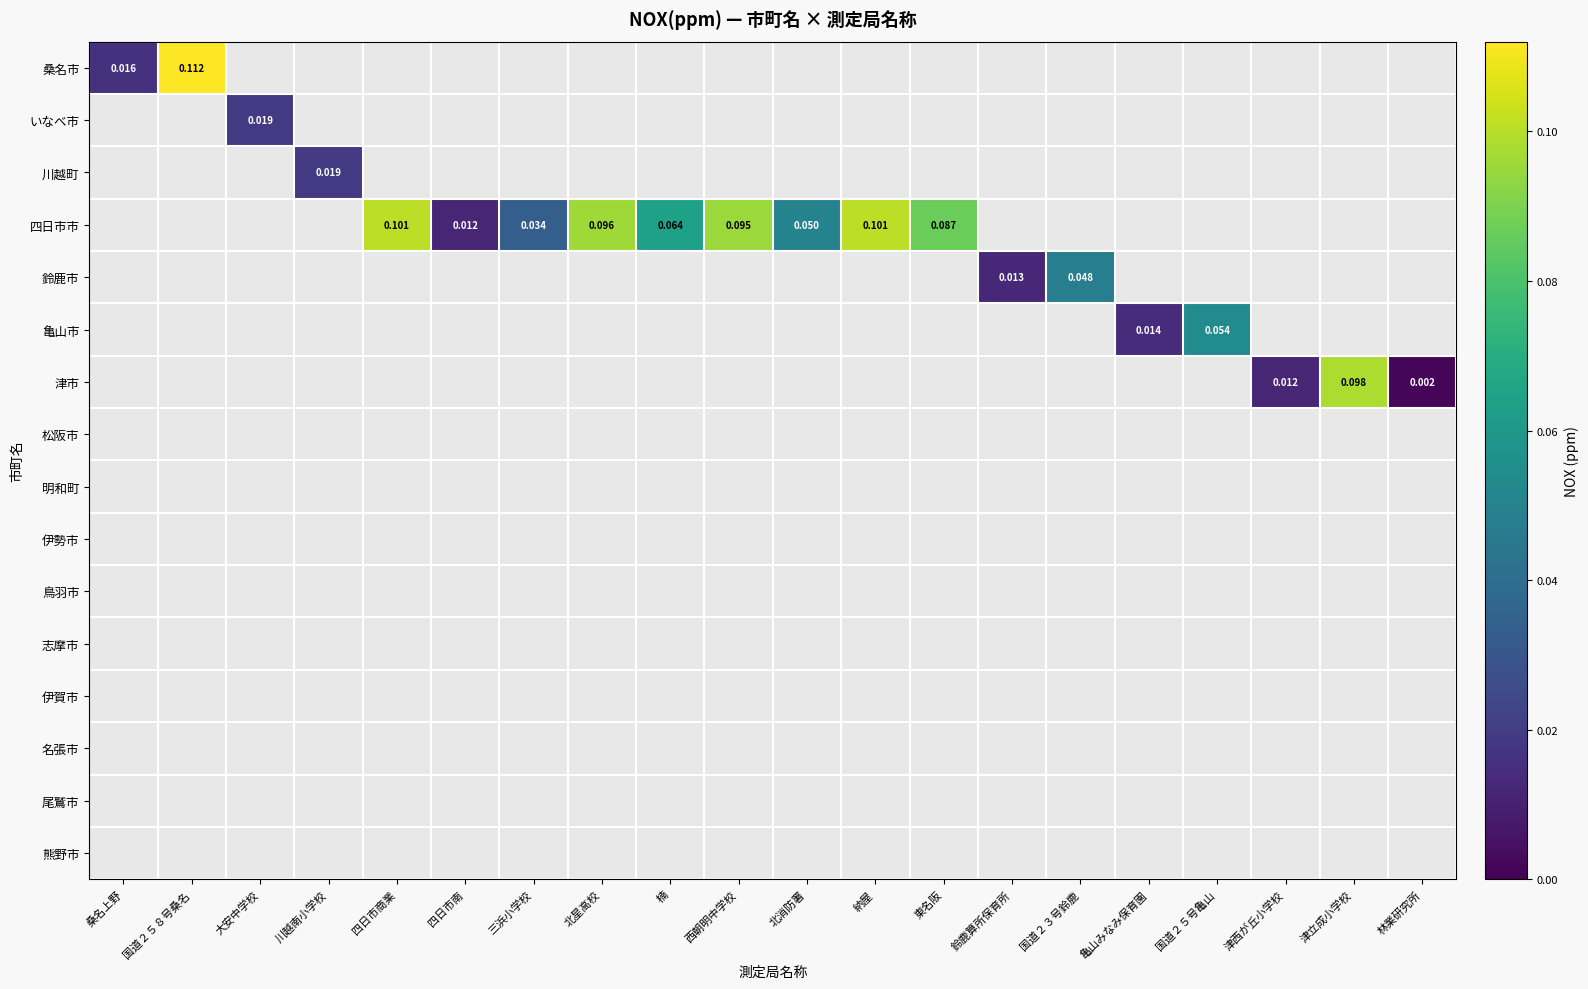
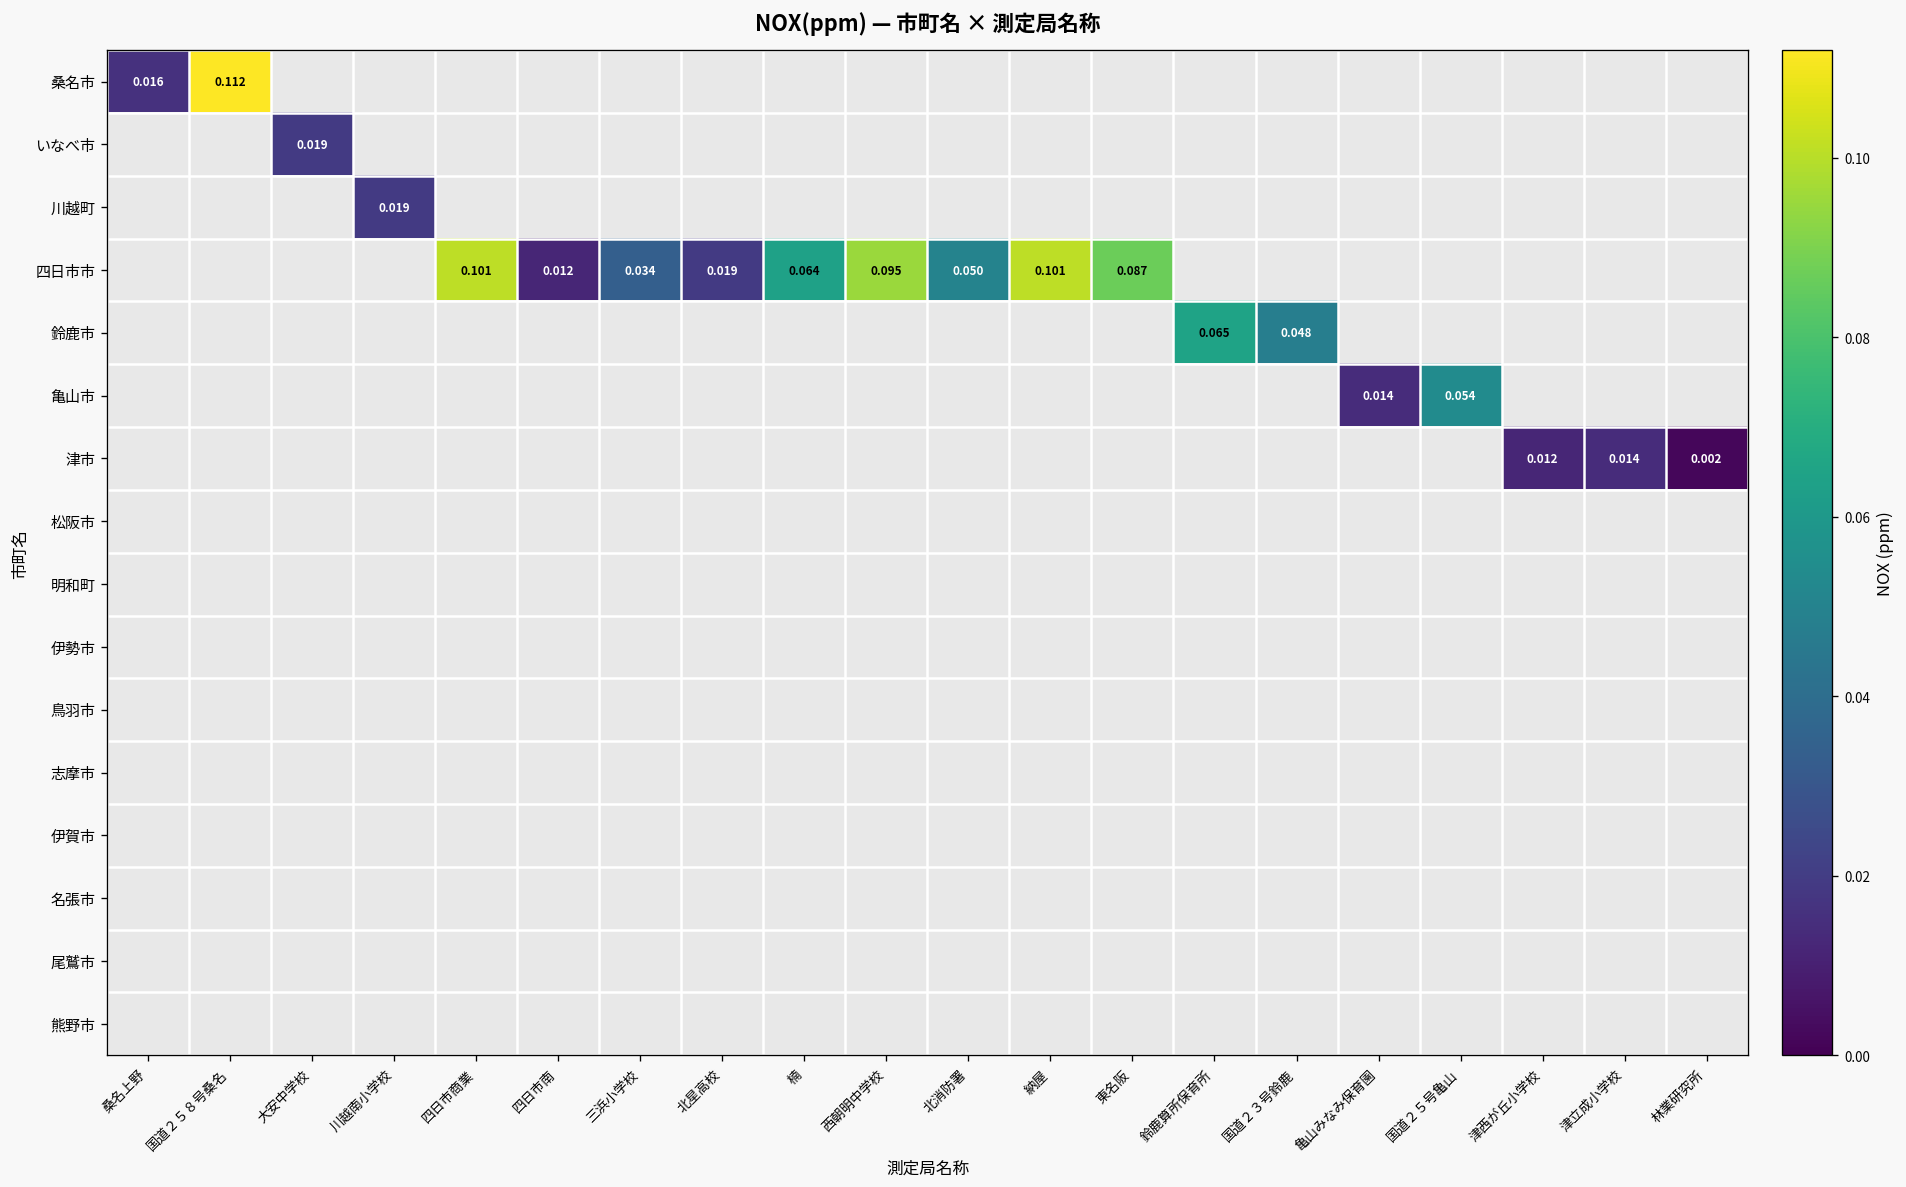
  {
    "桑名市": {
      "桑名上野": 0.016,
      "国道２５８号桑名": 0.112
    },
    "いなべ市": {
      "大安中学校": 0.019
    },
    "川越町": {
      "川越南小学校": 0.019
    },
    "四日市市": {
      "四日市商業": 0.101,
      "四日市南": 0.012,
      "三浜小学校": 0.034,
-     "北星高校": 0.096,
+     "北星高校": 0.019,
      "楠": 0.064,
      "西朝明中学校": 0.095,
      "北消防署": 0.050,
      "納屋": 0.101,
      "東名阪": 0.087
    },
    "鈴鹿市": {
-     "鈴鹿算所保育所": 0.013,
+     "鈴鹿算所保育所": 0.065,
      "国道２３号鈴鹿": 0.048
    },
    "亀山市": {
      "亀山みなみ保育園": 0.014,
      "国道２５号亀山": 0.054
    },
    "津市": {
      "津西が丘小学校": 0.012,
-     "津立成小学校": 0.098,
+     "津立成小学校": 0.014,
      "林業研究所": 0.002
    }
  }
